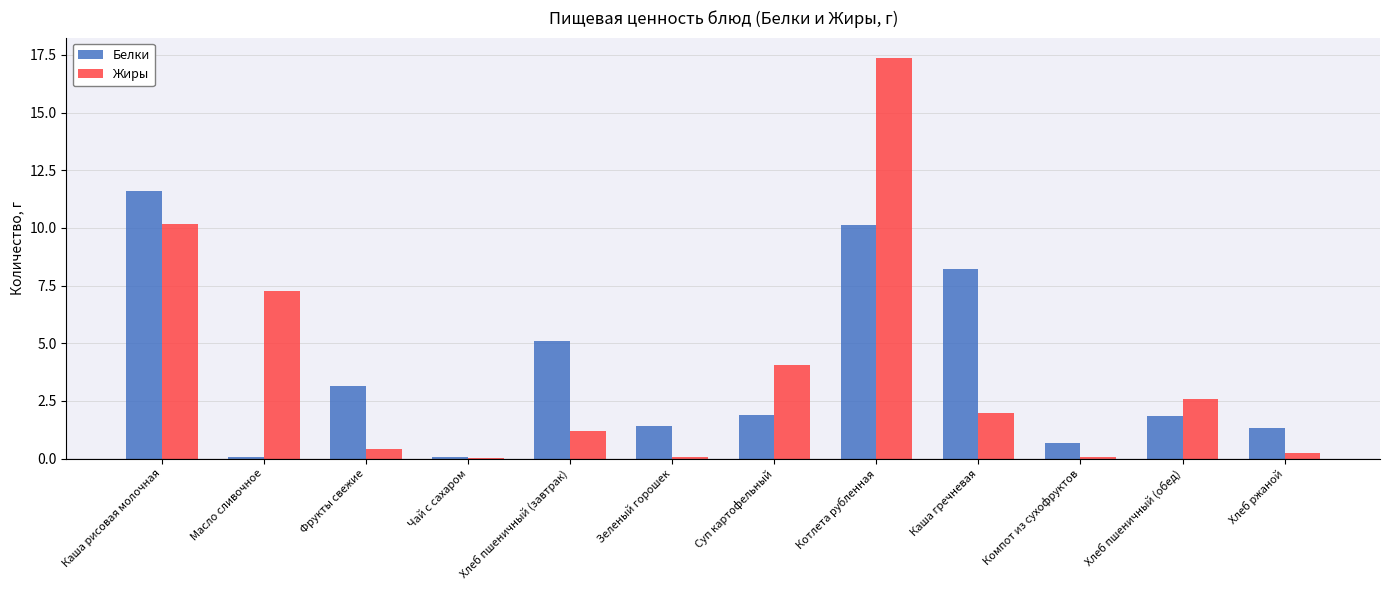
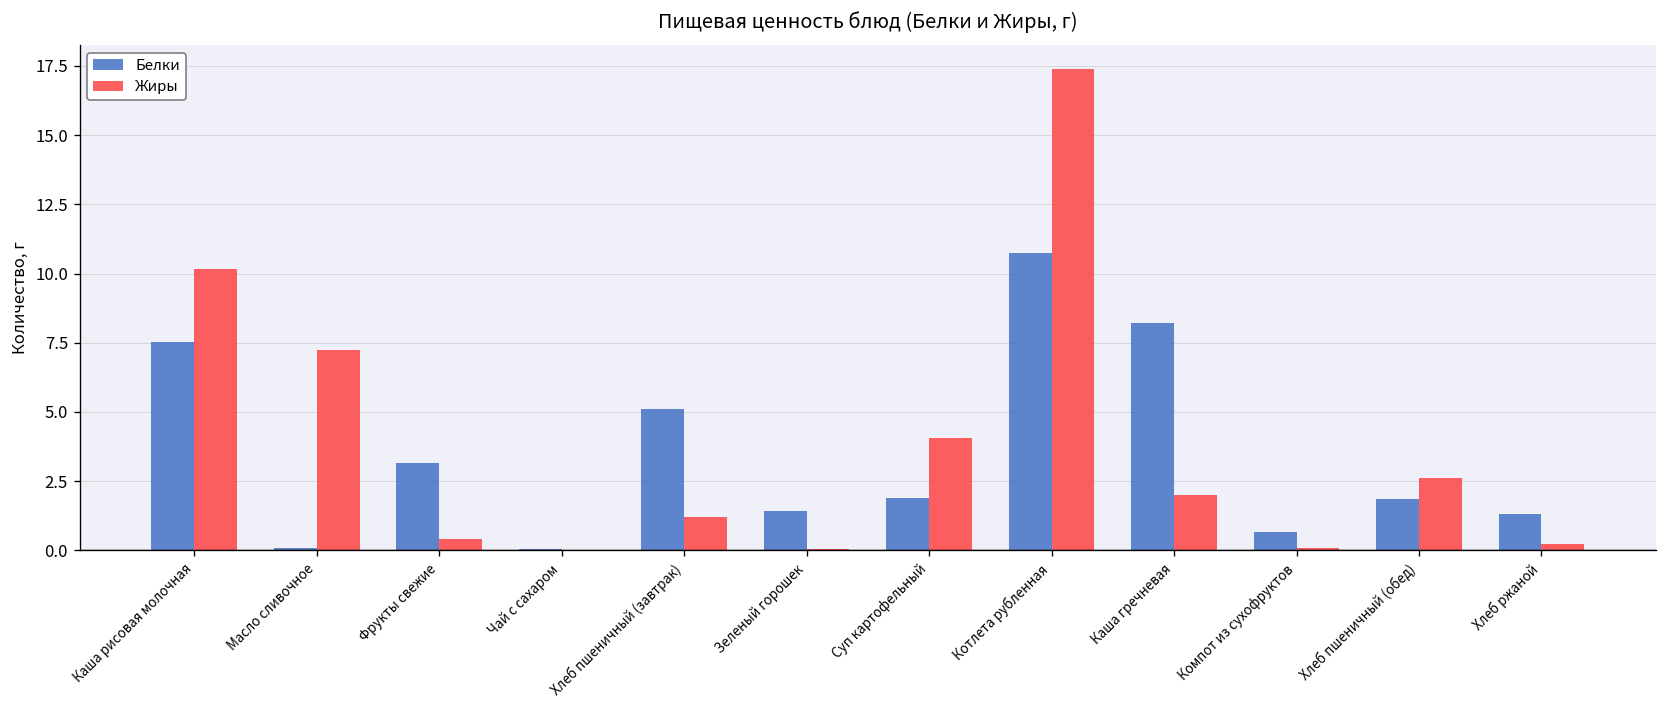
  {
    "Белки": {
-     "Каша рисовая молочная": 11.6,
+     "Каша рисовая молочная": 7.5,
      "Фрукты свежие": 3.2,
      "Хлеб пшеничный (завтрак)": 5.1,
      "Зеленый горошек": 1.4,
      "Суп картофельный": 1.9,
-     "Котлета рубленная": 10.1,
+     "Котлета рубленная": 10.7,
      "Каша гречневая": 8.2,
      "Компот из сухофруктов": 0.7,
      "Хлеб пшеничный (обед)": 1.9,
      "Хлеб ржаной": 1.3
    },
    "Жиры": {
      "Каша рисовая молочная": 10.2,
      "Масло сливочное": 7.3,
      "Фрукты свежие": 0.4,
      "Хлеб пшеничный (завтрак)": 1.2,
      "Суп картофельный": 4.1,
      "Котлета рубленная": 17.4,
      "Каша гречневая": 2.0,
      "Хлеб пшеничный (обед)": 2.6,
      "Хлеб ржаной": 0.2
    }
  }
